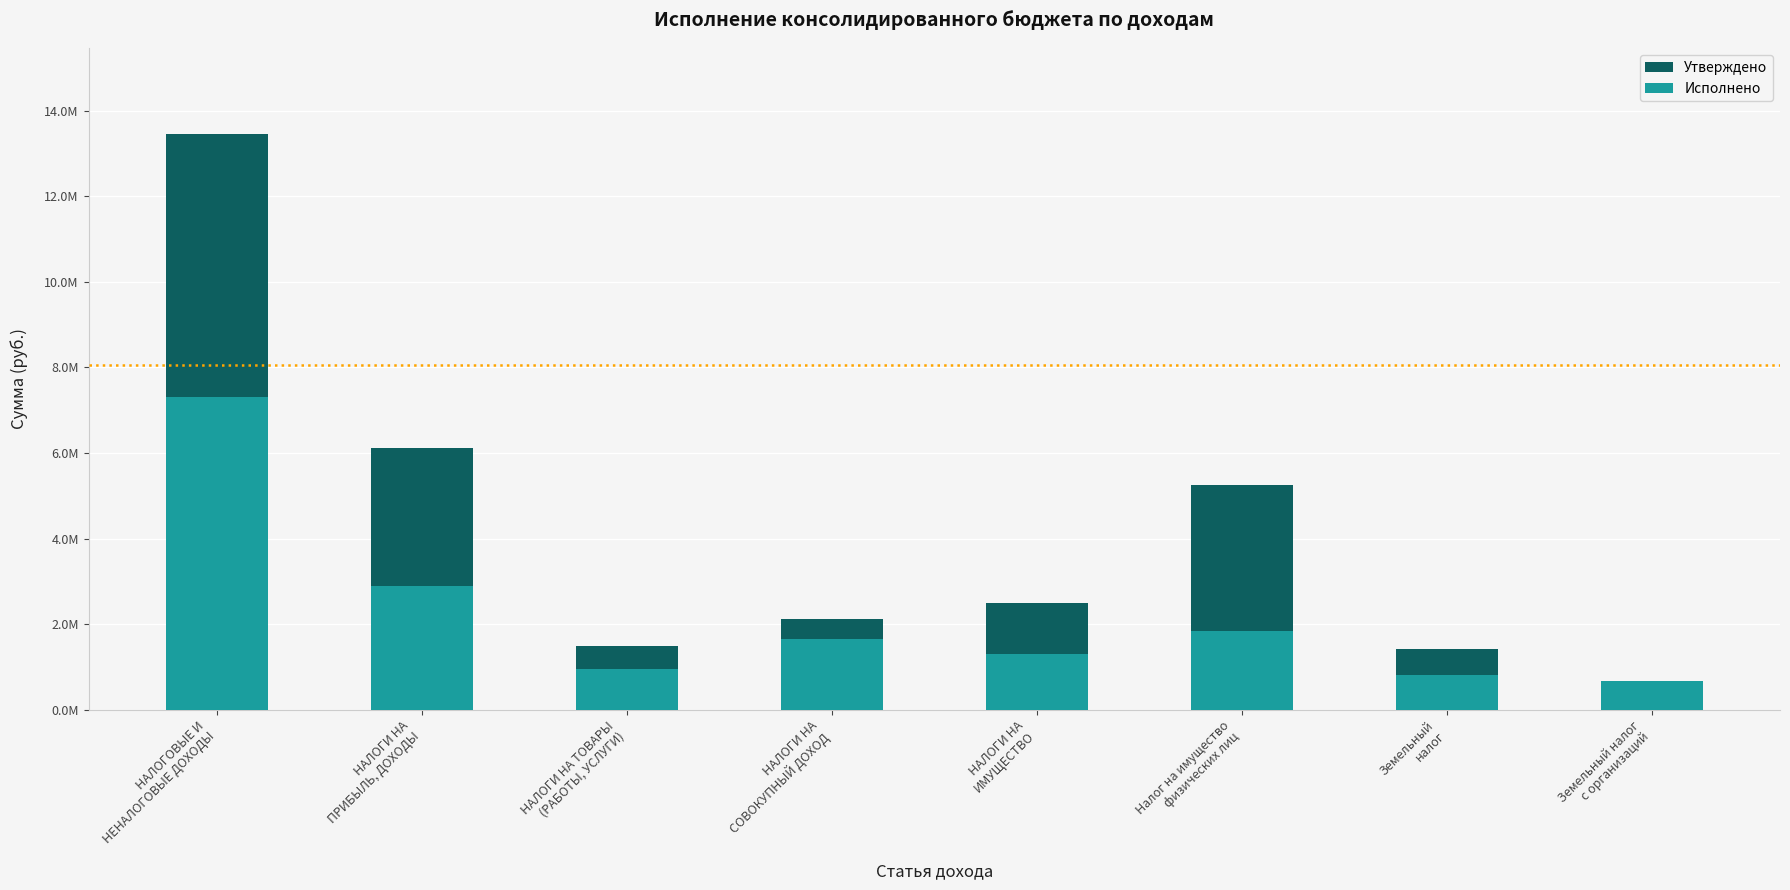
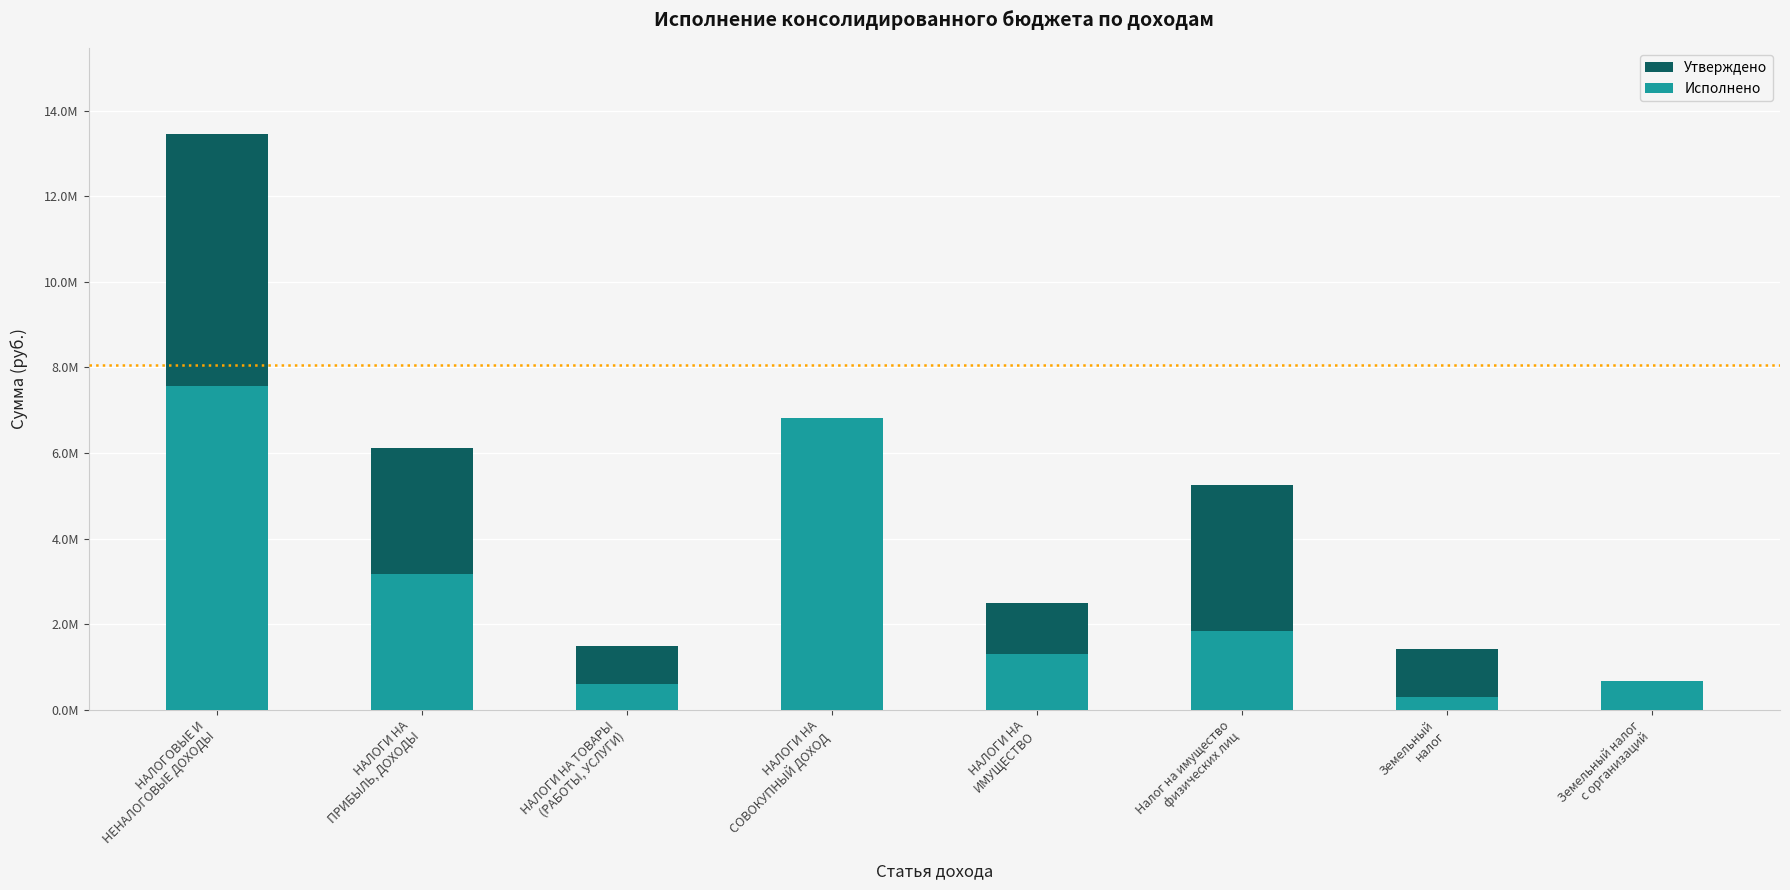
  {
    "Утверждено": {
      "НАЛОГОВЫЕ И НЕНАЛОГОВЫЕ ДОХОДЫ": 13400000,
      "НАЛОГИ НА ПРИБЫЛЬ, ДОХОДЫ": 6100000,
      "НАЛОГИ НА ТОВАРЫ (РАБОТЫ, УСЛУГИ)": 1500000,
      "НАЛОГИ НА ИМУЩЕСТВО": 2500000,
      "Налог на имущество физических лиц": 5300000,
      "Земельный налог": 1400000
    },
    "Исполнено": {
-     "НАЛОГОВЫЕ И НЕНАЛОГОВЫЕ ДОХОДЫ": 7300000,
-     "НАЛОГИ НА ПРИБЫЛЬ, ДОХОДЫ": 2900000,
-     "НАЛОГИ НА ТОВАРЫ (РАБОТЫ, УСЛУГИ)": 1000000,
-     "НАЛОГИ НА СОВОКУПНЫЙ ДОХОД": 1700000,
-     "Земельный налог": 800000,
+     "НАЛОГОВЫЕ И НЕНАЛОГОВЫЕ ДОХОДЫ": 7600000,
+     "НАЛОГИ НА ПРИБЫЛЬ, ДОХОДЫ": 3200000,
+     "НАЛОГИ НА ТОВАРЫ (РАБОТЫ, УСЛУГИ)": 600000,
+     "НАЛОГИ НА СОВОКУПНЫЙ ДОХОД": 6800000,
+     "Земельный налог": 300000,
      "Земельный налог с организаций": 700000
    }
  }
